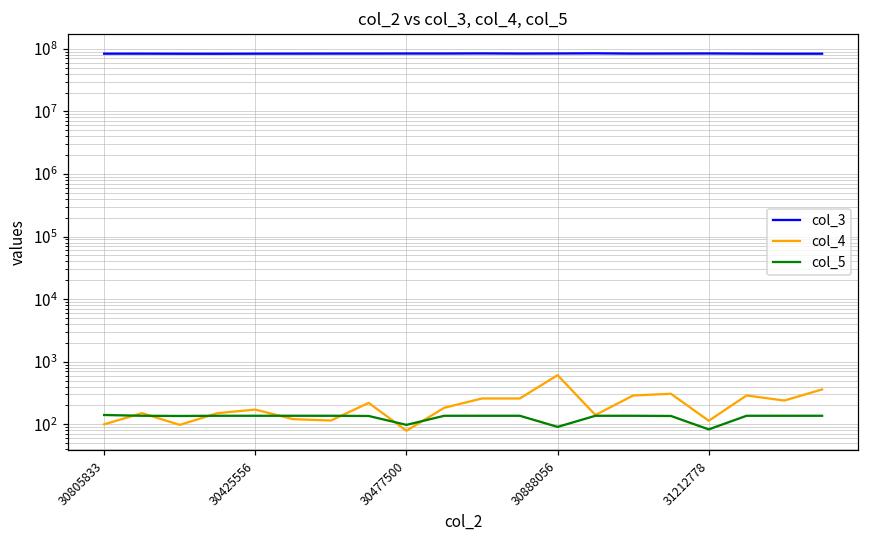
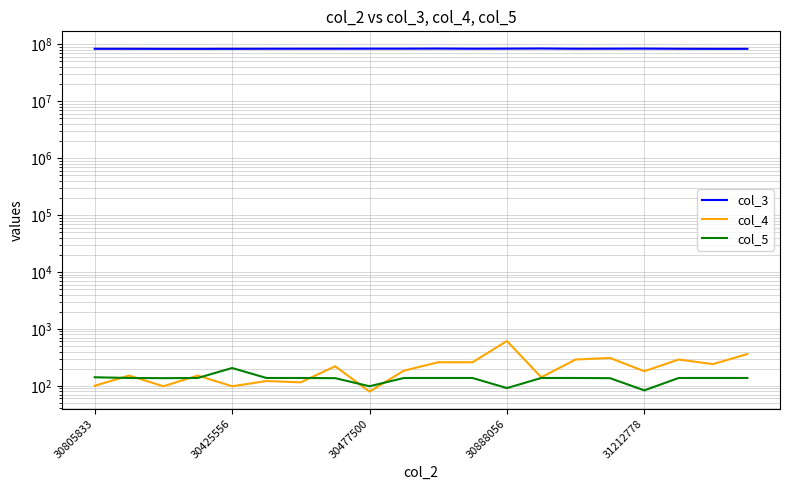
  {
    "col_3": {
      "30805833": 80000000,
      "30425556": 80000000,
      "30477500": 80000000,
      "30888056": 80000000,
      "31212778": 80000000
    },
    "col_4": {
      "30805833": 100,
-     "30425556": 170,
+     "30425556": 100,
      "30477500": 80,
      "30888056": 600,
-     "31212778": 110
+     "31212778": 180
    },
    "col_5": {
      "30805833": 140,
-     "30425556": 140,
+     "30425556": 210,
      "30477500": 100,
      "30888056": 90,
      "31212778": 80
    }
  }
